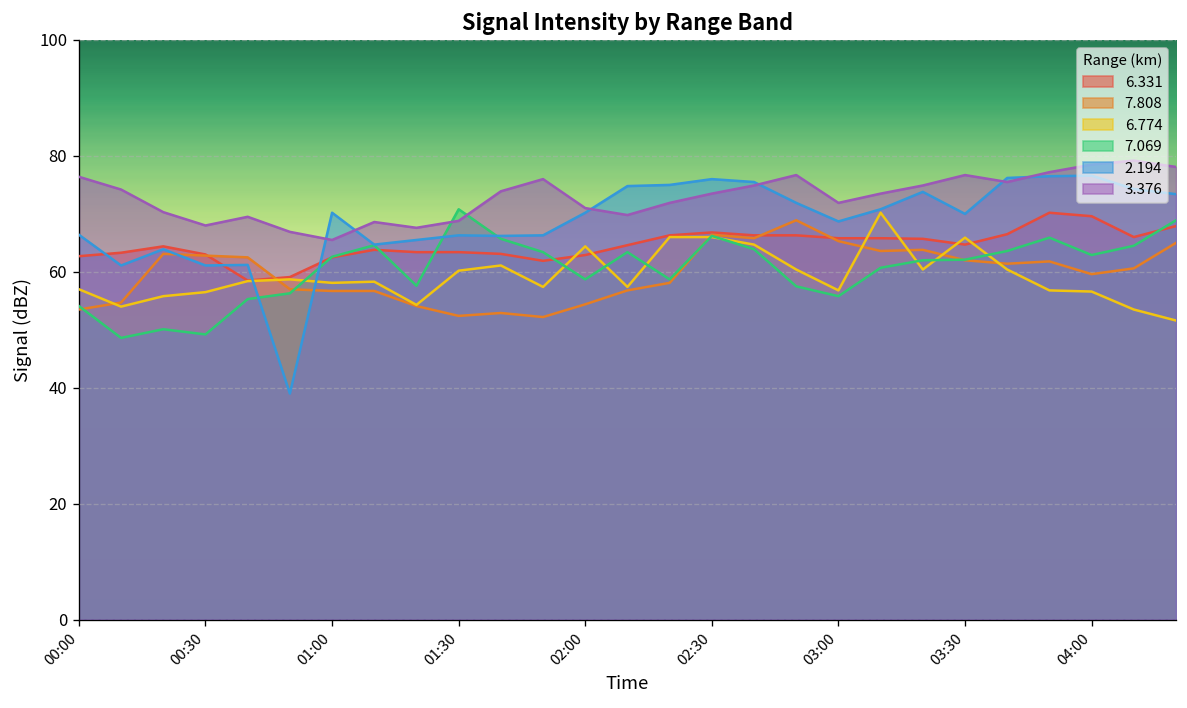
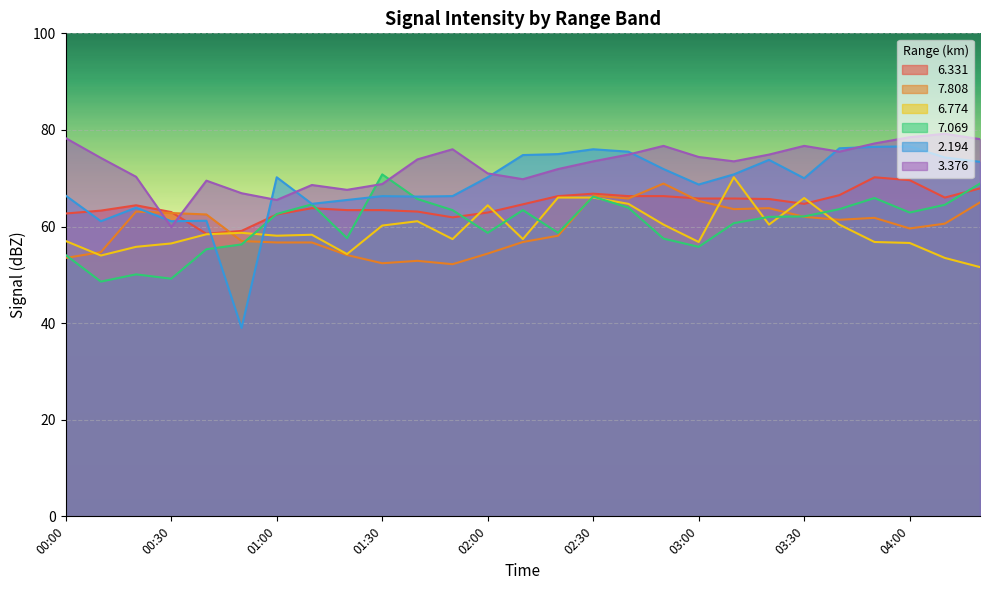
  {
    "6.774": {
      "00:00": 57,
      "00:30": 57,
      "01:00": 58,
      "01:30": 60,
      "02:00": 64,
      "03:00": 57,
      "03:30": 66,
      "04:00": 57
    },
    "7.069": {
      "00:00": 54,
      "00:30": 49,
      "01:30": 71,
      "02:00": 59,
      "03:00": 56,
      "04:00": 63
    },
    "2.194": {
      "00:00": 66,
      "00:30": 61,
      "01:00": 70,
      "01:30": 66,
      "02:00": 70,
      "02:30": 76,
      "03:00": 69,
      "03:30": 70
    },
    "3.376": {
-     "00:00": 76,
-     "00:30": 68,
+     "00:00": 78,
+     "00:30": 60,
      "01:00": 66,
      "01:30": 69,
      "02:00": 71,
      "02:30": 74,
-     "03:00": 72,
+     "03:00": 74,
      "03:30": 77
    }
  }
